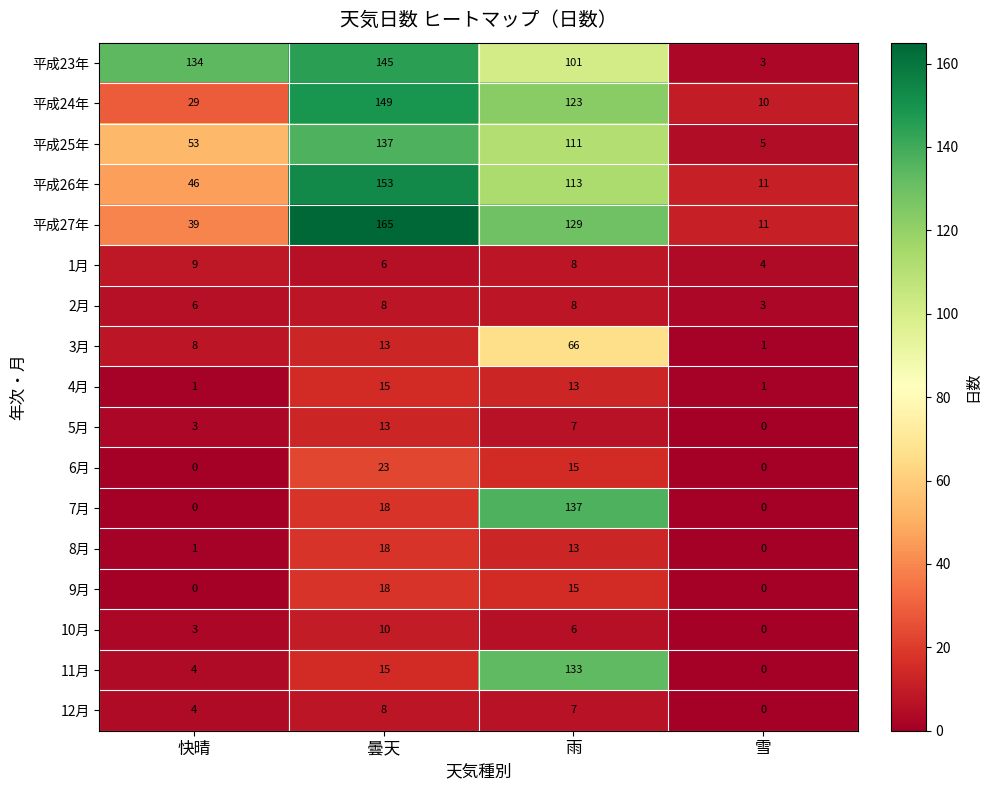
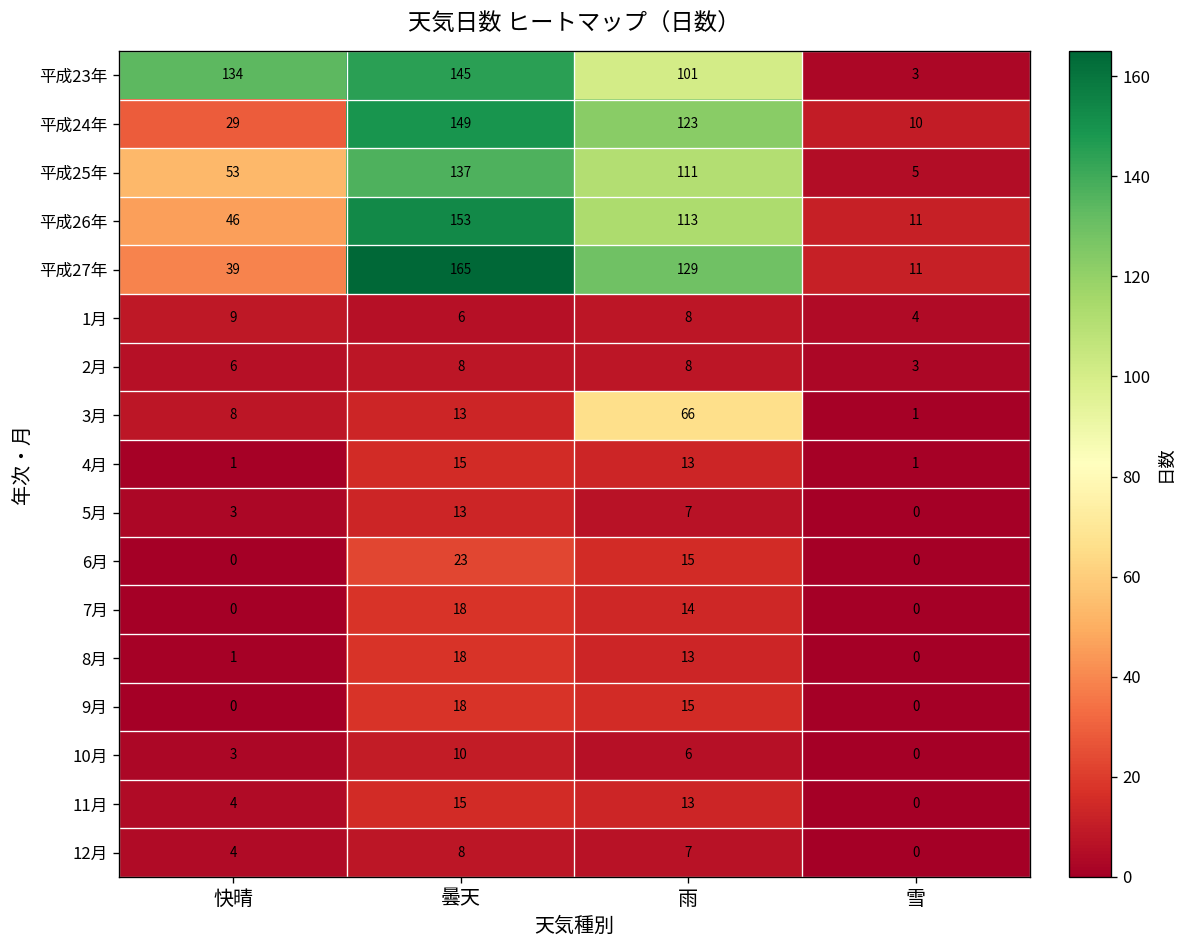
  {
    "平成23年": {
      "快晴": 134,
      "曇天": 145,
      "雨": 101,
      "雪": 3
    },
    "平成24年": {
      "快晴": 29,
      "曇天": 149,
      "雨": 123,
      "雪": 10
    },
    "平成25年": {
      "快晴": 53,
      "曇天": 137,
      "雨": 111,
      "雪": 5
    },
    "平成26年": {
      "快晴": 46,
      "曇天": 153,
      "雨": 113,
      "雪": 11
    },
    "平成27年": {
      "快晴": 39,
      "曇天": 165,
      "雨": 129,
      "雪": 11
    },
    "1月": {
      "快晴": 9,
      "曇天": 6,
      "雨": 8,
      "雪": 4
    },
    "2月": {
      "快晴": 6,
      "曇天": 8,
      "雨": 8,
      "雪": 3
    },
    "3月": {
      "快晴": 8,
      "曇天": 13,
      "雨": 66,
      "雪": 1
    },
    "4月": {
      "快晴": 1,
      "曇天": 15,
      "雨": 13,
      "雪": 1
    },
    "5月": {
      "快晴": 3,
      "曇天": 13,
      "雨": 7,
      "雪": 0
    },
    "6月": {
      "快晴": 0,
      "曇天": 23,
      "雨": 15,
      "雪": 0
    },
    "7月": {
      "快晴": 0,
      "曇天": 18,
-     "雨": 137,
+     "雨": 14,
      "雪": 0
    },
    "8月": {
      "快晴": 1,
      "曇天": 18,
      "雨": 13,
      "雪": 0
    },
    "9月": {
      "快晴": 0,
      "曇天": 18,
      "雨": 15,
      "雪": 0
    },
    "10月": {
      "快晴": 3,
      "曇天": 10,
      "雨": 6,
      "雪": 0
    },
    "11月": {
      "快晴": 4,
      "曇天": 15,
-     "雨": 133,
+     "雨": 13,
      "雪": 0
    },
    "12月": {
      "快晴": 4,
      "曇天": 8,
      "雨": 7,
      "雪": 0
    }
  }
